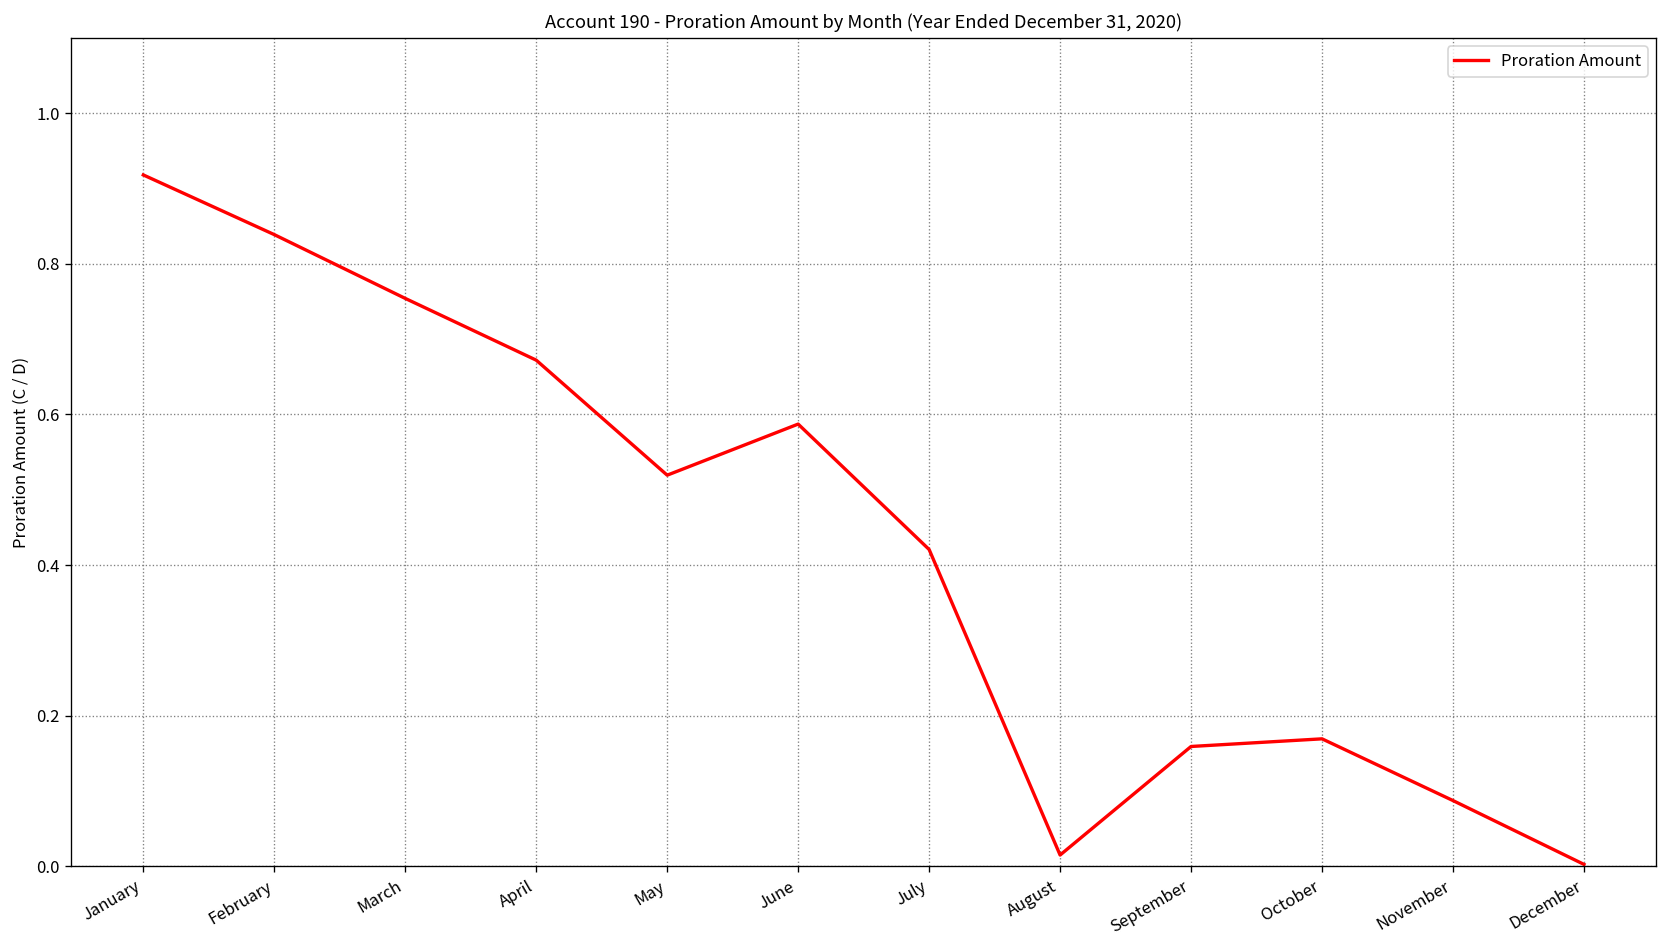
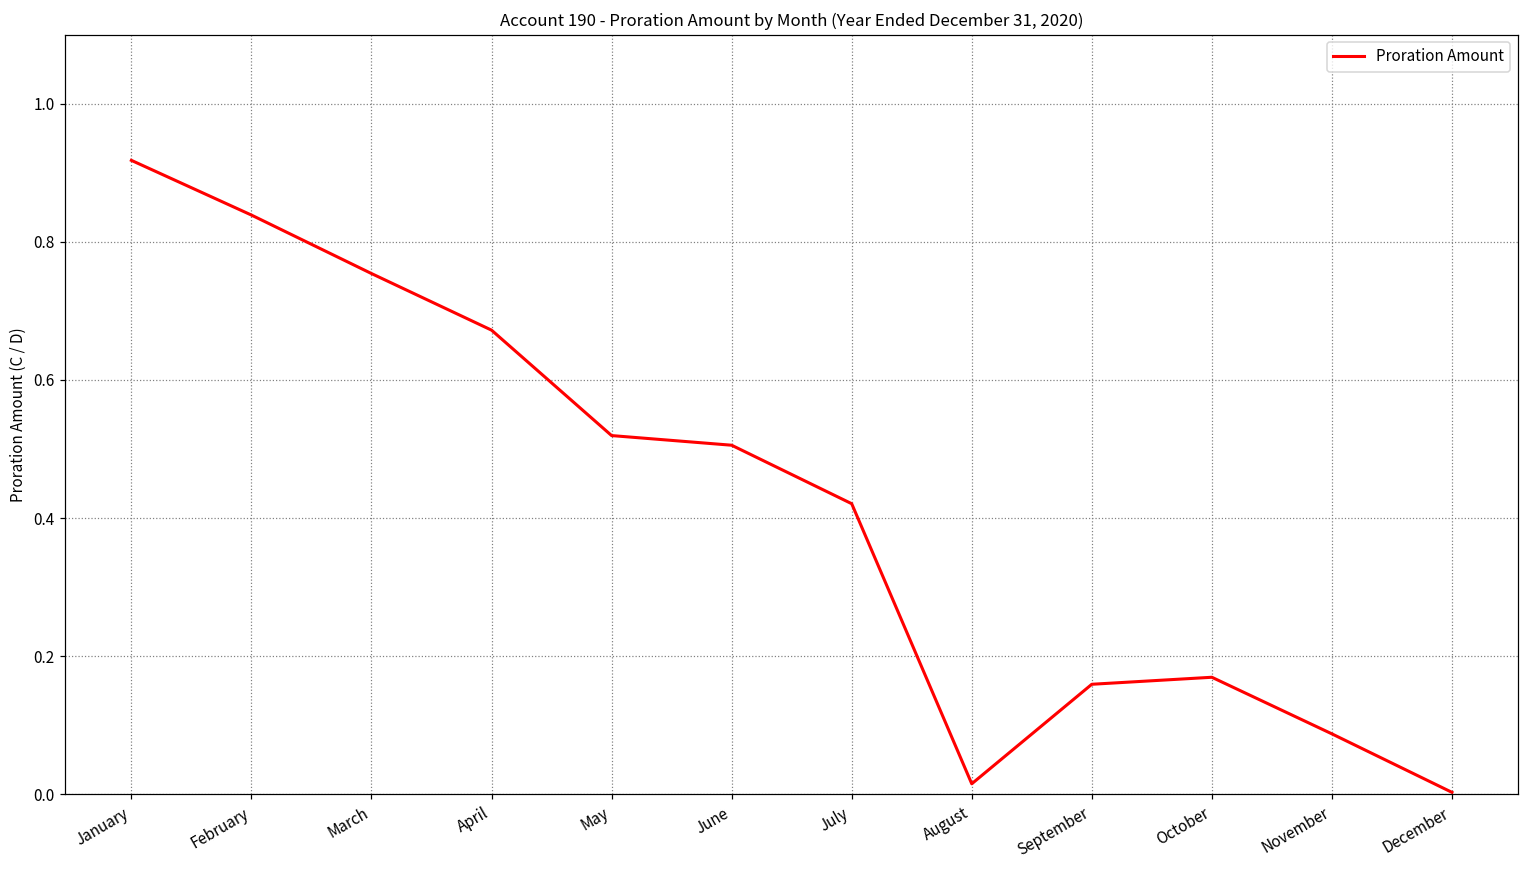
  {
    "January": 0.92,
    "February": 0.84,
    "March": 0.75,
    "April": 0.67,
    "May": 0.52,
-   "June": 0.59,
+   "June": 0.51,
    "July": 0.42,
    "August": 0.02,
    "September": 0.16,
    "October": 0.17,
    "November": 0.09,
    "December": 0.00
  }
